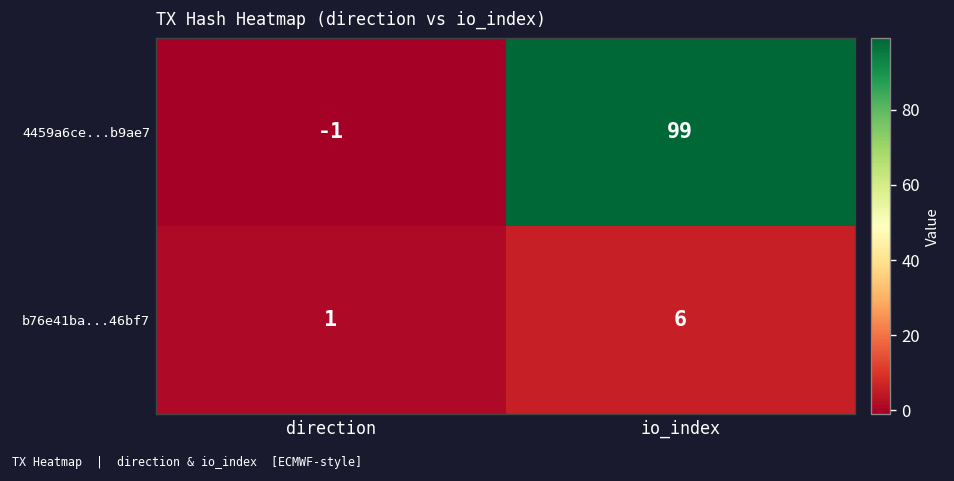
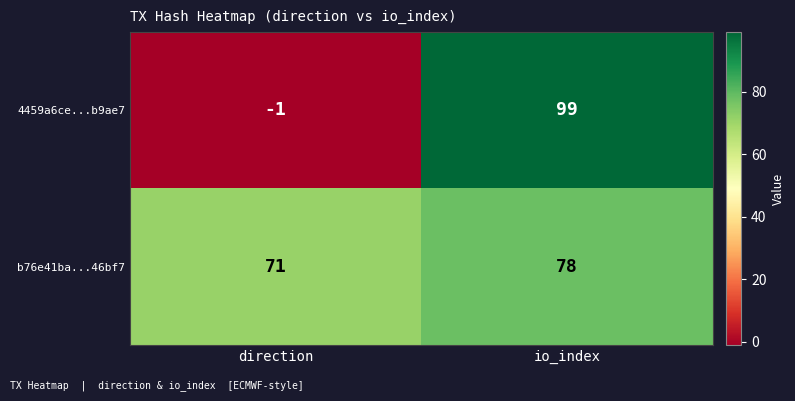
  {
    "4459a6ce...b9ae7": {
      "direction": -1,
      "io_index": 99
    },
    "b76e41ba...46bf7": {
-     "direction": 1,
-     "io_index": 6
+     "direction": 71,
+     "io_index": 78
    }
  }
